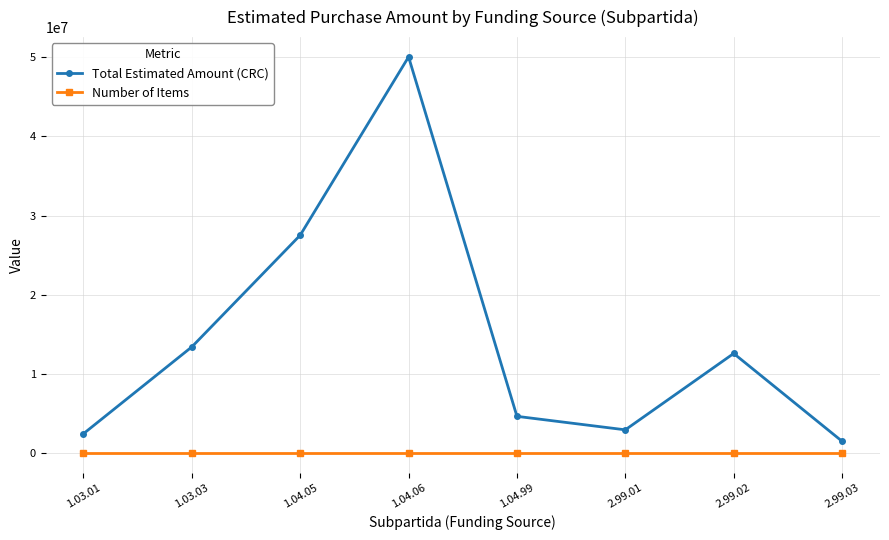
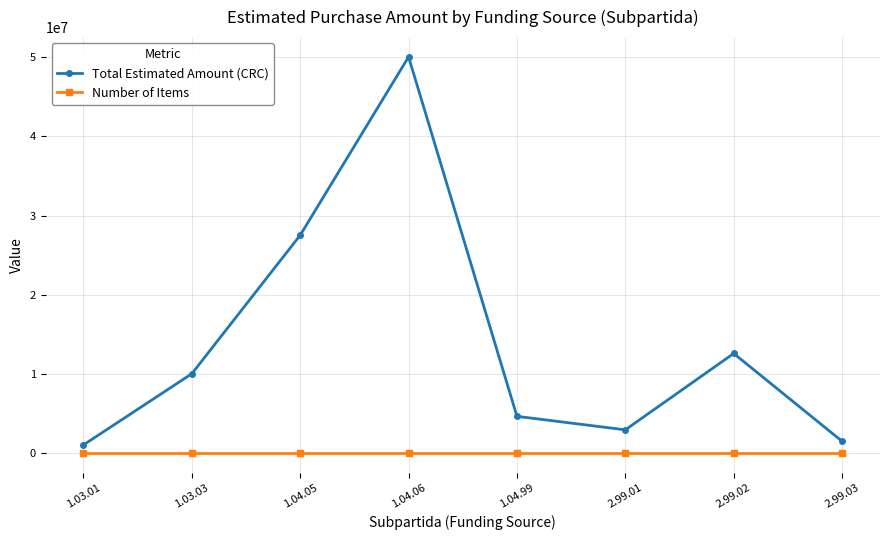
  {
    "Total Estimated Amount (CRC)": {
-     "1.03.01": 2000000,
-     "1.03.03": 13000000,
+     "1.03.01": 1000000,
+     "1.03.03": 10000000,
      "1.04.05": 28000000,
      "1.04.06": 50000000,
      "1.04.99": 5000000,
      "2.99.01": 3000000,
      "2.99.02": 13000000,
      "2.99.03": 1000000
    },
    "Number of Items": {
      "1.03.01": 0,
      "1.03.03": 0,
      "1.04.05": 0,
      "1.04.06": 0,
      "1.04.99": 0,
      "2.99.01": 0,
      "2.99.02": 0,
      "2.99.03": 0
    }
  }
